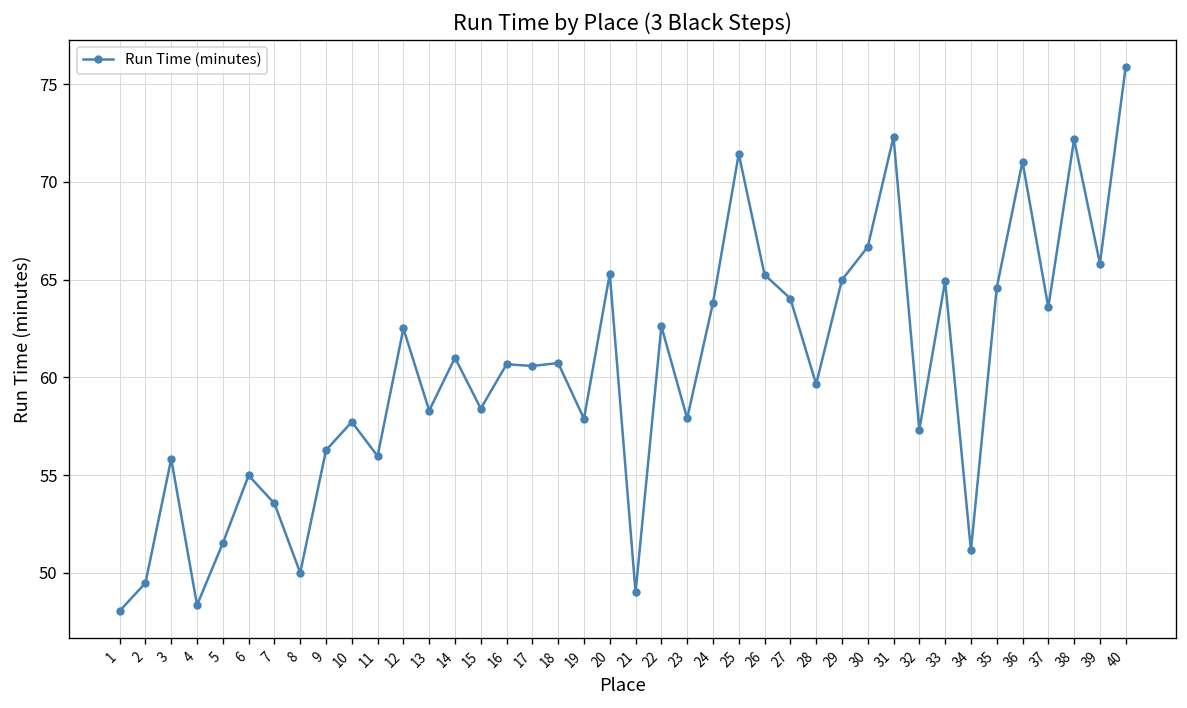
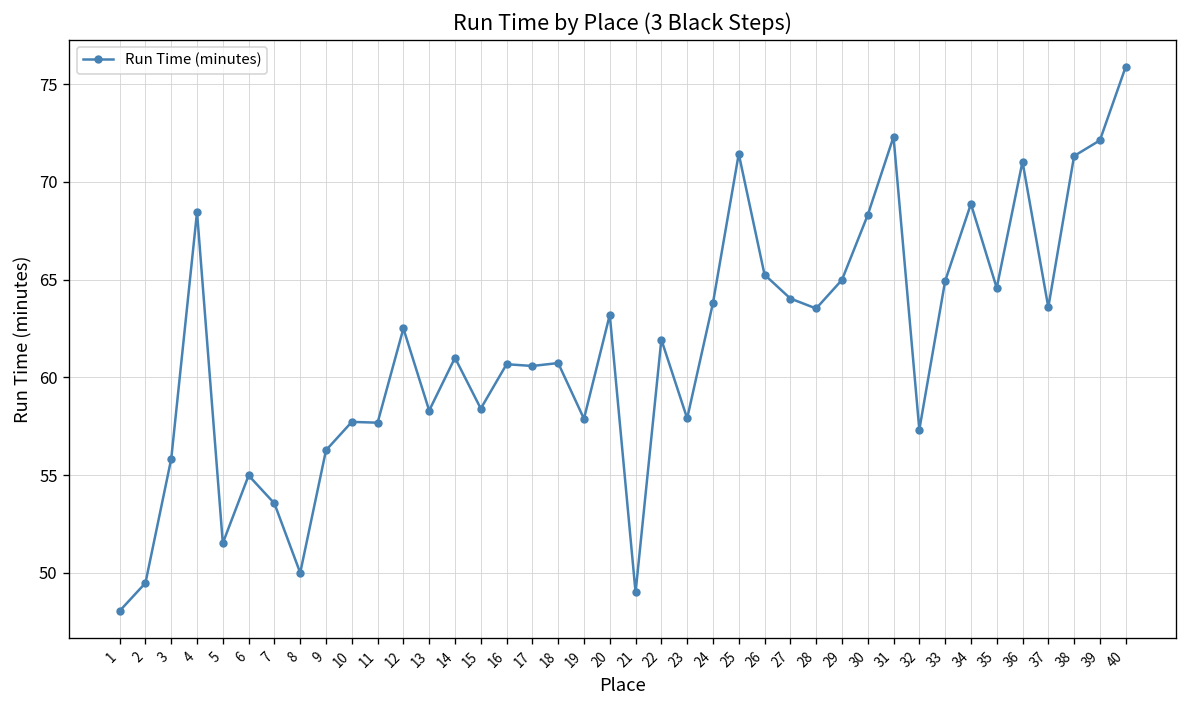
  {
    "1": 48.1,
    "2": 49.5,
    "3": 55.8,
-   "4": 48.4,
+   "4": 68.5,
    "5": 51.5,
    "6": 55.0,
    "7": 53.6,
    "8": 50.0,
    "9": 56.3,
    "10": 57.7,
-   "11": 56.0,
+   "11": 57.7,
    "12": 62.5,
    "13": 58.3,
    "14": 61.0,
    "15": 58.4,
    "16": 60.7,
    "17": 60.6,
    "18": 60.7,
    "19": 57.9,
-   "20": 65.3,
+   "20": 63.2,
    "21": 49.0,
-   "22": 62.6,
+   "22": 61.9,
    "23": 57.9,
    "24": 63.8,
    "25": 71.4,
    "26": 65.3,
    "27": 64.0,
-   "28": 59.7,
+   "28": 63.5,
    "29": 65.0,
-   "30": 66.7,
+   "30": 68.3,
    "31": 72.3,
    "32": 57.3,
    "33": 64.9,
-   "34": 51.2,
+   "34": 68.9,
    "35": 64.6,
    "36": 71.0,
    "37": 63.6,
-   "38": 72.2,
-   "39": 65.8,
+   "38": 71.3,
+   "39": 72.1,
    "40": 75.9
  }
